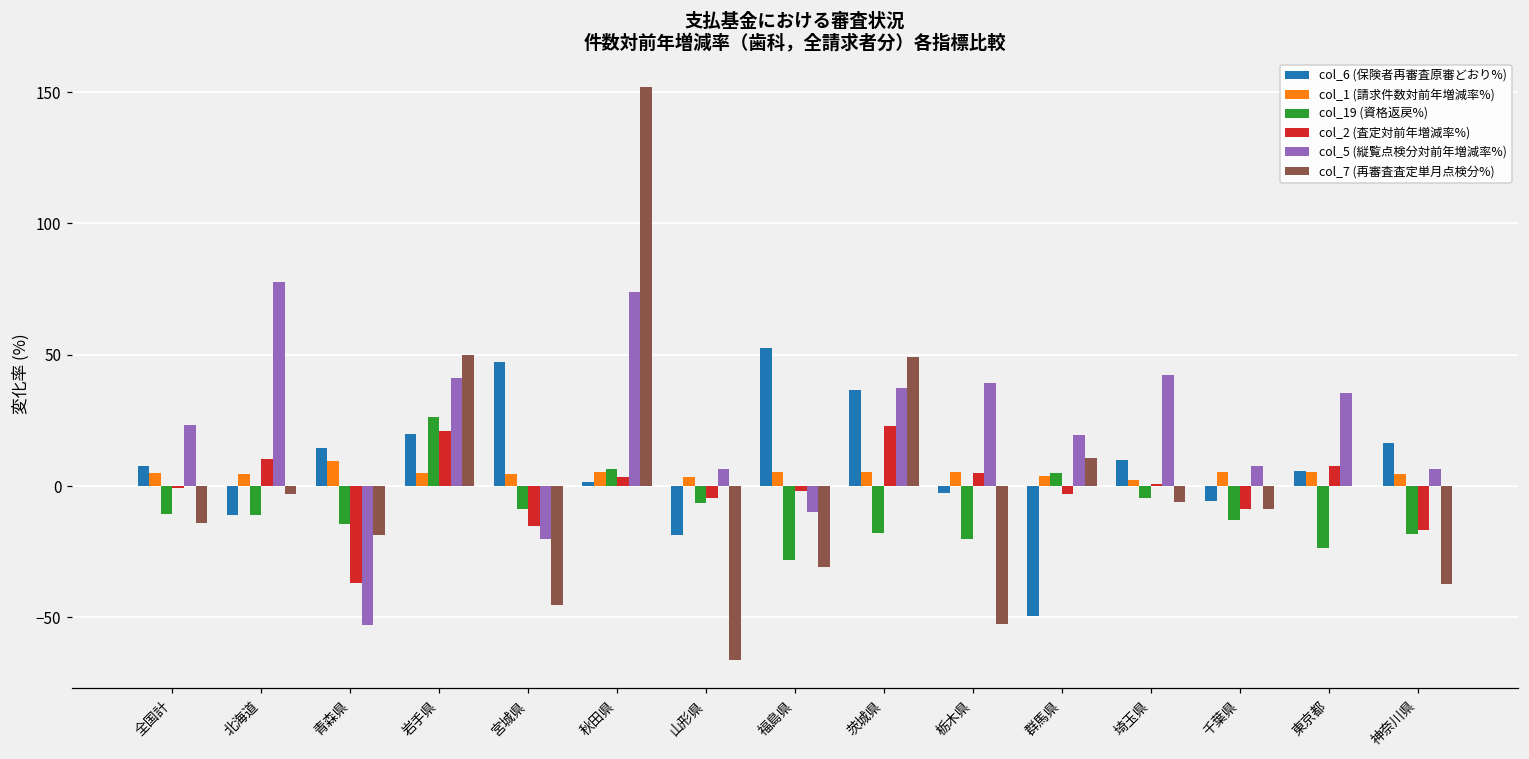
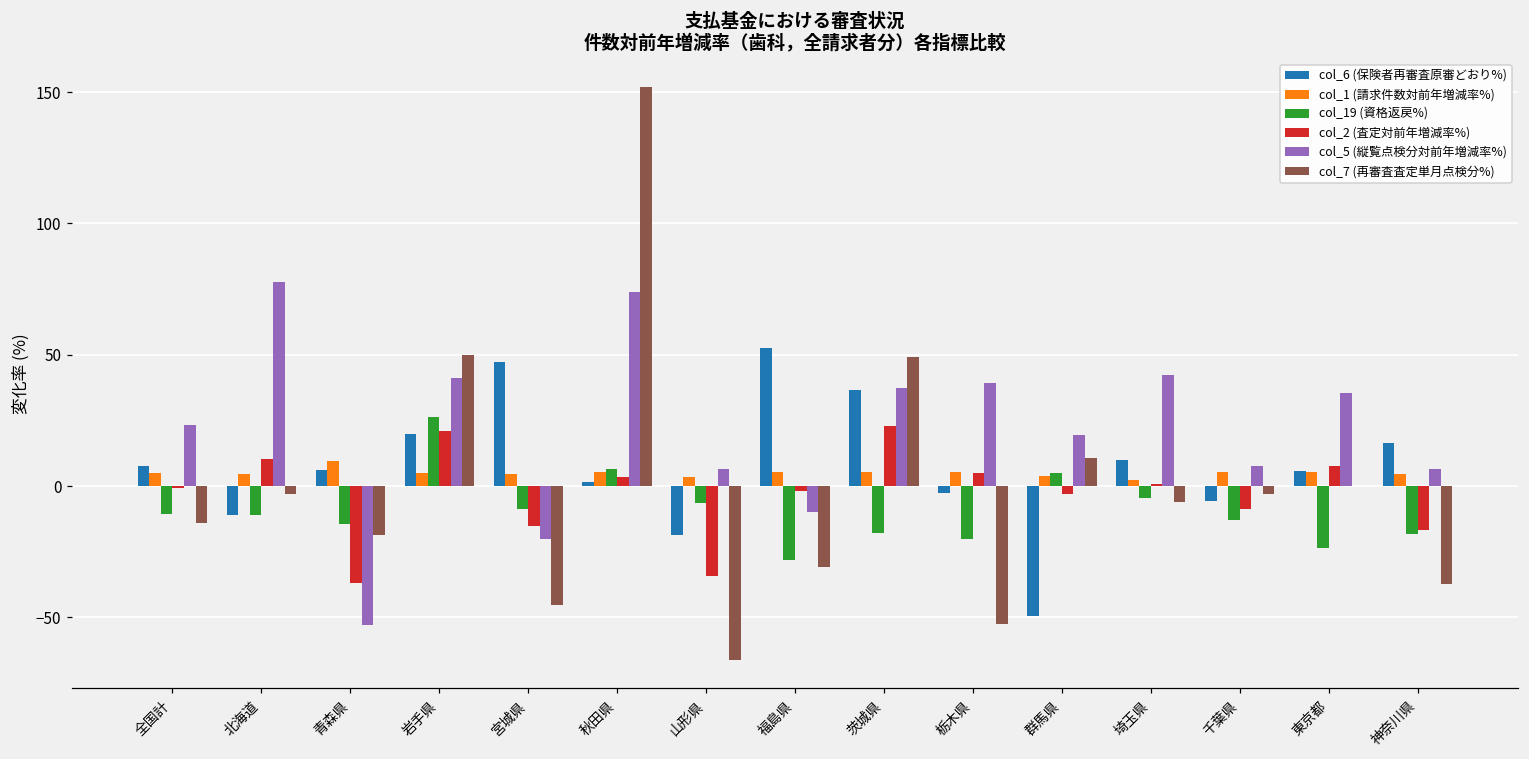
  {
    "col_6 (保険者再審査原審どおり%)": {
      "全国計": 8,
      "北海道": -11,
-     "青森県": 15,
+     "青森県": 6,
      "岩手県": 20,
      "宮城県": 47,
      "秋田県": 1,
      "山形県": -18,
      "福島県": 53,
      "茨城県": 36,
      "栃木県": -3,
      "群馬県": -50,
      "埼玉県": 10,
      "千葉県": -6,
      "東京都": 6,
      "神奈川県": 16
    },
    "col_1 (請求件数対前年増減率%)": {
      "全国計": 5,
      "北海道": 5,
      "青森県": 9,
      "岩手県": 5,
      "宮城県": 5,
      "秋田県": 5,
      "山形県": 3,
      "福島県": 5,
      "茨城県": 5,
      "栃木県": 5,
      "群馬県": 4,
      "埼玉県": 2,
      "千葉県": 6,
      "東京都": 5,
      "神奈川県": 5
    },
    "col_19 (資格返戻%)": {
      "全国計": -11,
      "北海道": -11,
      "青森県": -14,
      "岩手県": 26,
      "宮城県": -9,
      "秋田県": 7,
      "山形県": -6,
      "福島県": -28,
      "茨城県": -18,
      "栃木県": -20,
      "群馬県": 5,
      "埼玉県": -5,
      "千葉県": -13,
      "東京都": -24,
      "神奈川県": -18
    },
    "col_2 (査定対前年増減率%)": {
      "北海道": 10,
      "青森県": -37,
      "岩手県": 21,
      "宮城県": -15,
      "秋田県": 4,
-     "山形県": -4,
+     "山形県": -34,
      "福島県": -2,
      "茨城県": 23,
      "栃木県": 5,
      "群馬県": -3,
      "千葉県": -9,
      "東京都": 8,
      "神奈川県": -17
    },
    "col_5 (縦覧点検分対前年増減率%)": {
      "全国計": 23,
      "北海道": 78,
      "青森県": -53,
      "岩手県": 41,
      "宮城県": -20,
      "秋田県": 74,
      "山形県": 7,
      "福島県": -10,
      "茨城県": 37,
      "栃木県": 39,
      "群馬県": 20,
      "埼玉県": 42,
      "千葉県": 8,
      "東京都": 35,
      "神奈川県": 7
    },
    "col_7 (再審査査定単月点検分%)": {
      "全国計": -14,
      "北海道": -3,
      "青森県": -19,
      "岩手県": 50,
      "宮城県": -45,
      "秋田県": 152,
      "山形県": -66,
      "福島県": -31,
      "茨城県": 49,
      "栃木県": -53,
      "群馬県": 11,
      "埼玉県": -6,
-     "千葉県": -9,
+     "千葉県": -3,
      "神奈川県": -37
    }
  }
